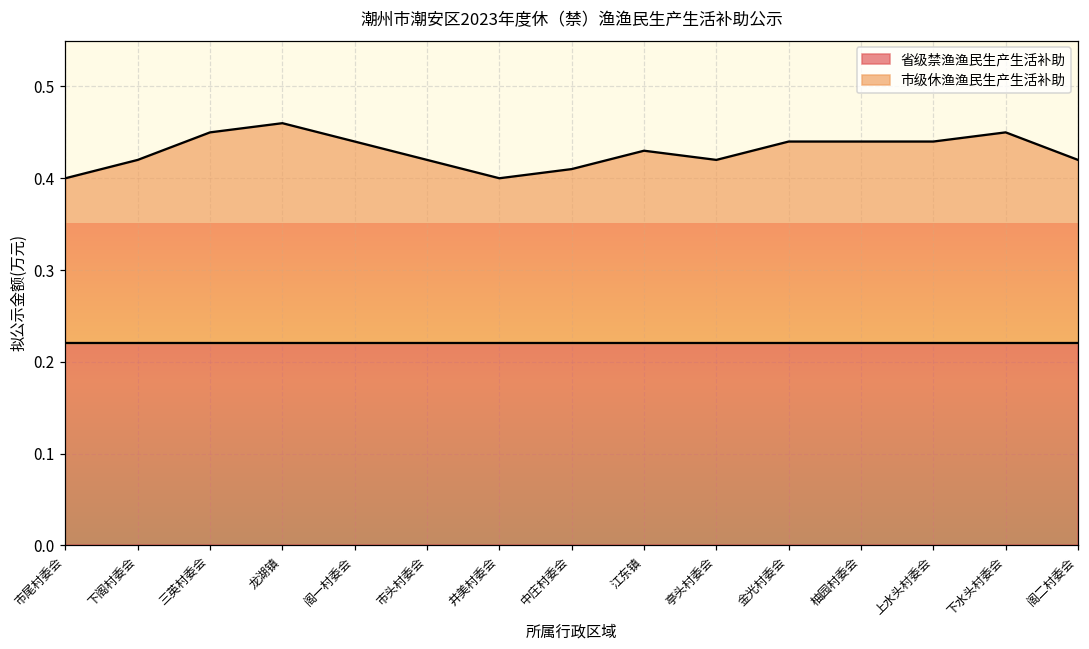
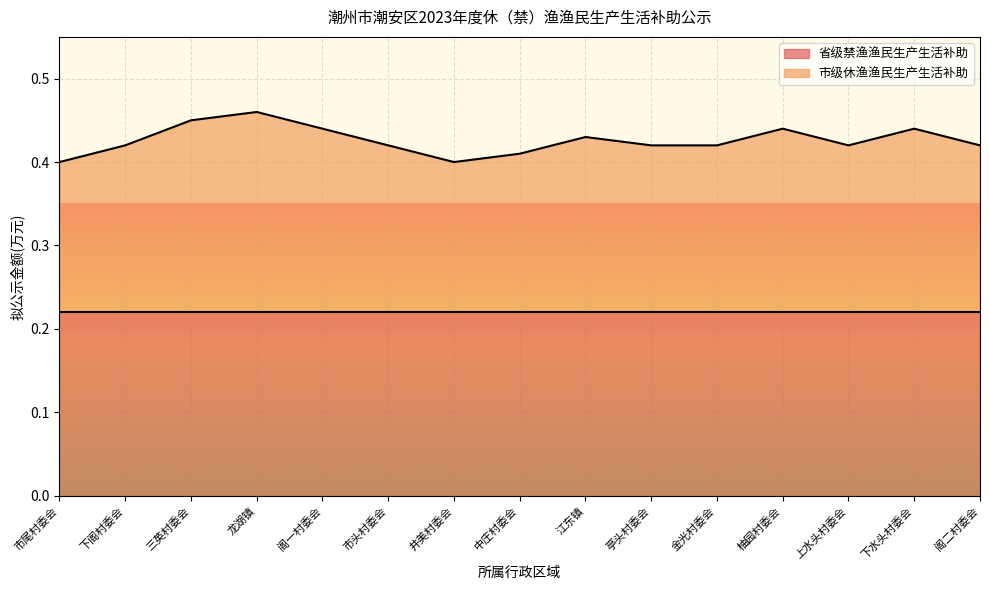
  {
    "省级禁渔渔民生产生活补助": {
      "市尾村委会": 0.22,
      "下阁村委会": 0.22,
      "三英村委会": 0.22,
      "龙湖镇": 0.22,
      "阁一村委会": 0.22,
      "市头村委会": 0.22,
      "井美村委会": 0.22,
      "中庄村委会": 0.22,
      "江东镇": 0.22,
      "亭头村委会": 0.22,
      "金光村委会": 0.22,
      "柚园村委会": 0.22,
      "上水头村委会": 0.22,
      "下水头村委会": 0.22,
      "阁二村委会": 0.22
    },
    "市级休渔渔民生产生活补助": {
      "市尾村委会": 0.40,
      "下阁村委会": 0.42,
      "三英村委会": 0.45,
      "龙湖镇": 0.46,
      "阁一村委会": 0.44,
      "市头村委会": 0.42,
      "井美村委会": 0.40,
      "中庄村委会": 0.41,
      "江东镇": 0.43,
      "亭头村委会": 0.42,
-     "金光村委会": 0.44,
+     "金光村委会": 0.42,
      "柚园村委会": 0.44,
-     "上水头村委会": 0.44,
-     "下水头村委会": 0.45,
+     "上水头村委会": 0.42,
+     "下水头村委会": 0.44,
      "阁二村委会": 0.42
    }
  }
